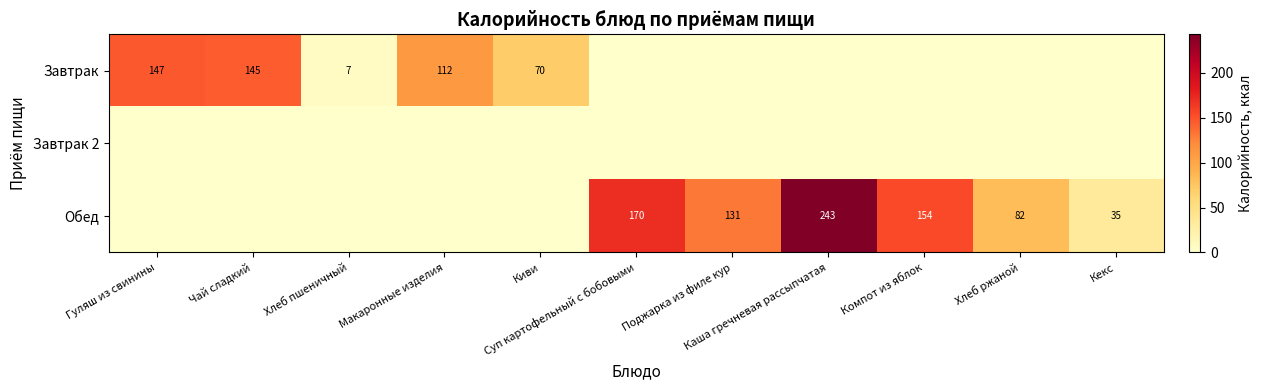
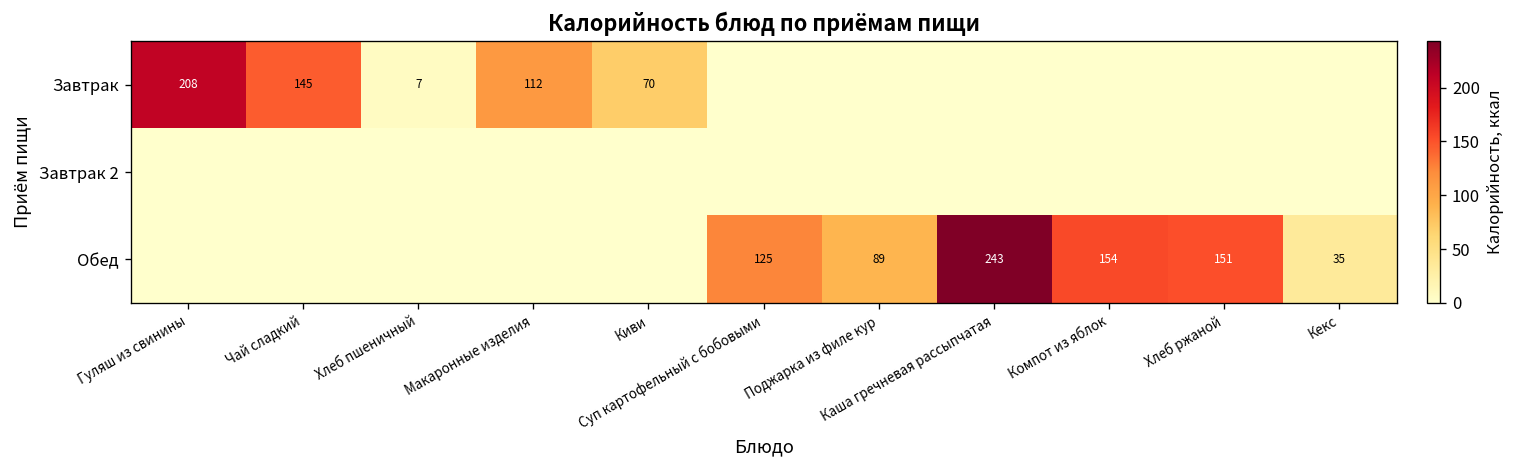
  {
    "Завтрак": {
-     "Гуляш из свинины": 147,
+     "Гуляш из свинины": 208,
      "Чай сладкий": 145,
      "Хлеб пшеничный": 7,
      "Макаронные изделия": 112,
      "Киви": 70
    },
    "Обед": {
-     "Суп картофельный с бобовыми": 170,
-     "Поджарка из филе кур": 131,
+     "Суп картофельный с бобовыми": 125,
+     "Поджарка из филе кур": 89,
      "Каша гречневая рассыпчатая": 243,
      "Компот из яблок": 154,
-     "Хлеб ржаной": 82,
+     "Хлеб ржаной": 151,
      "Кекс": 35
    }
  }
